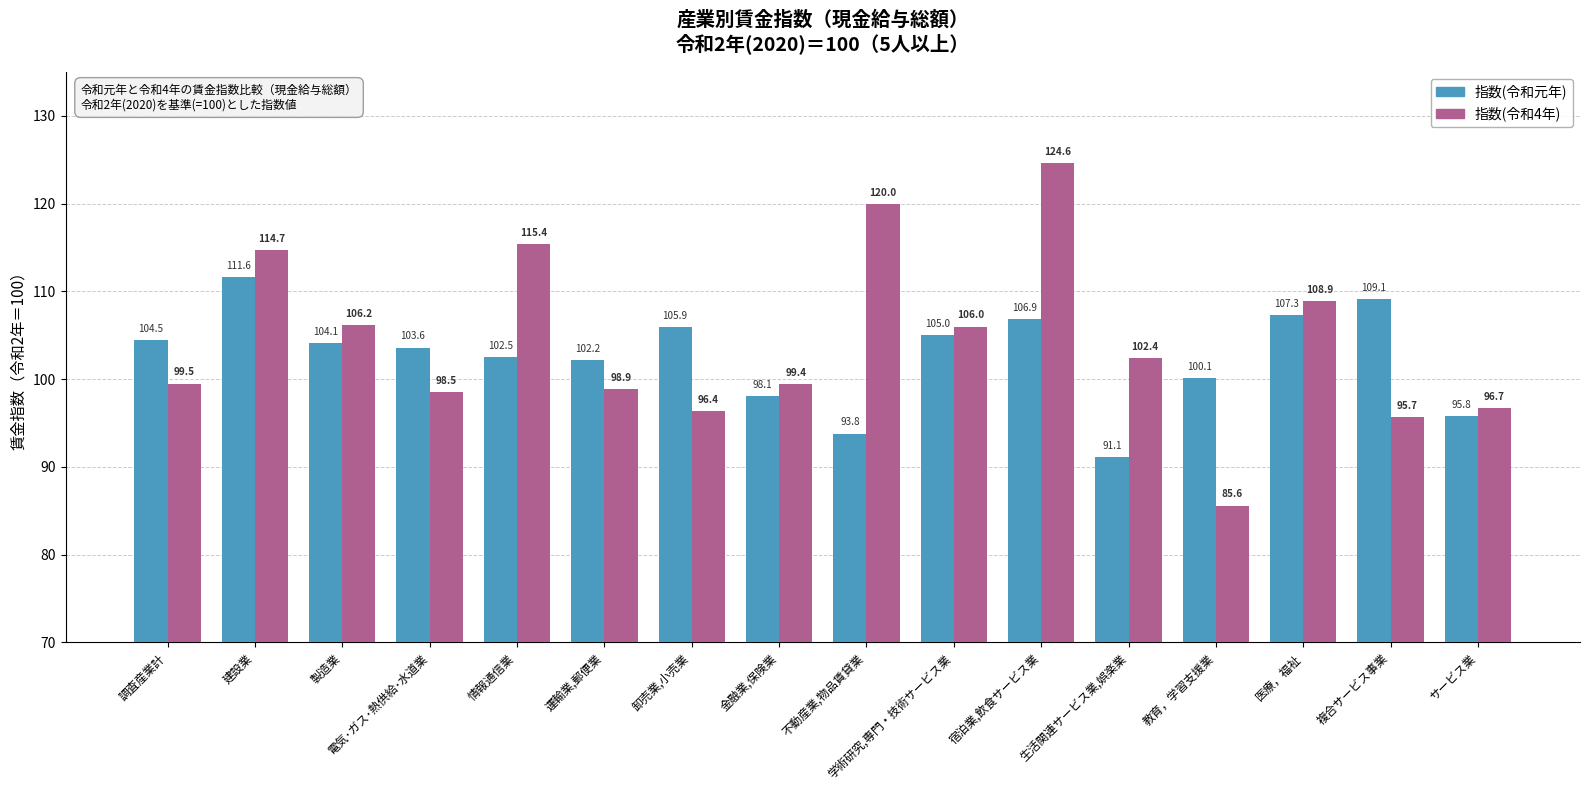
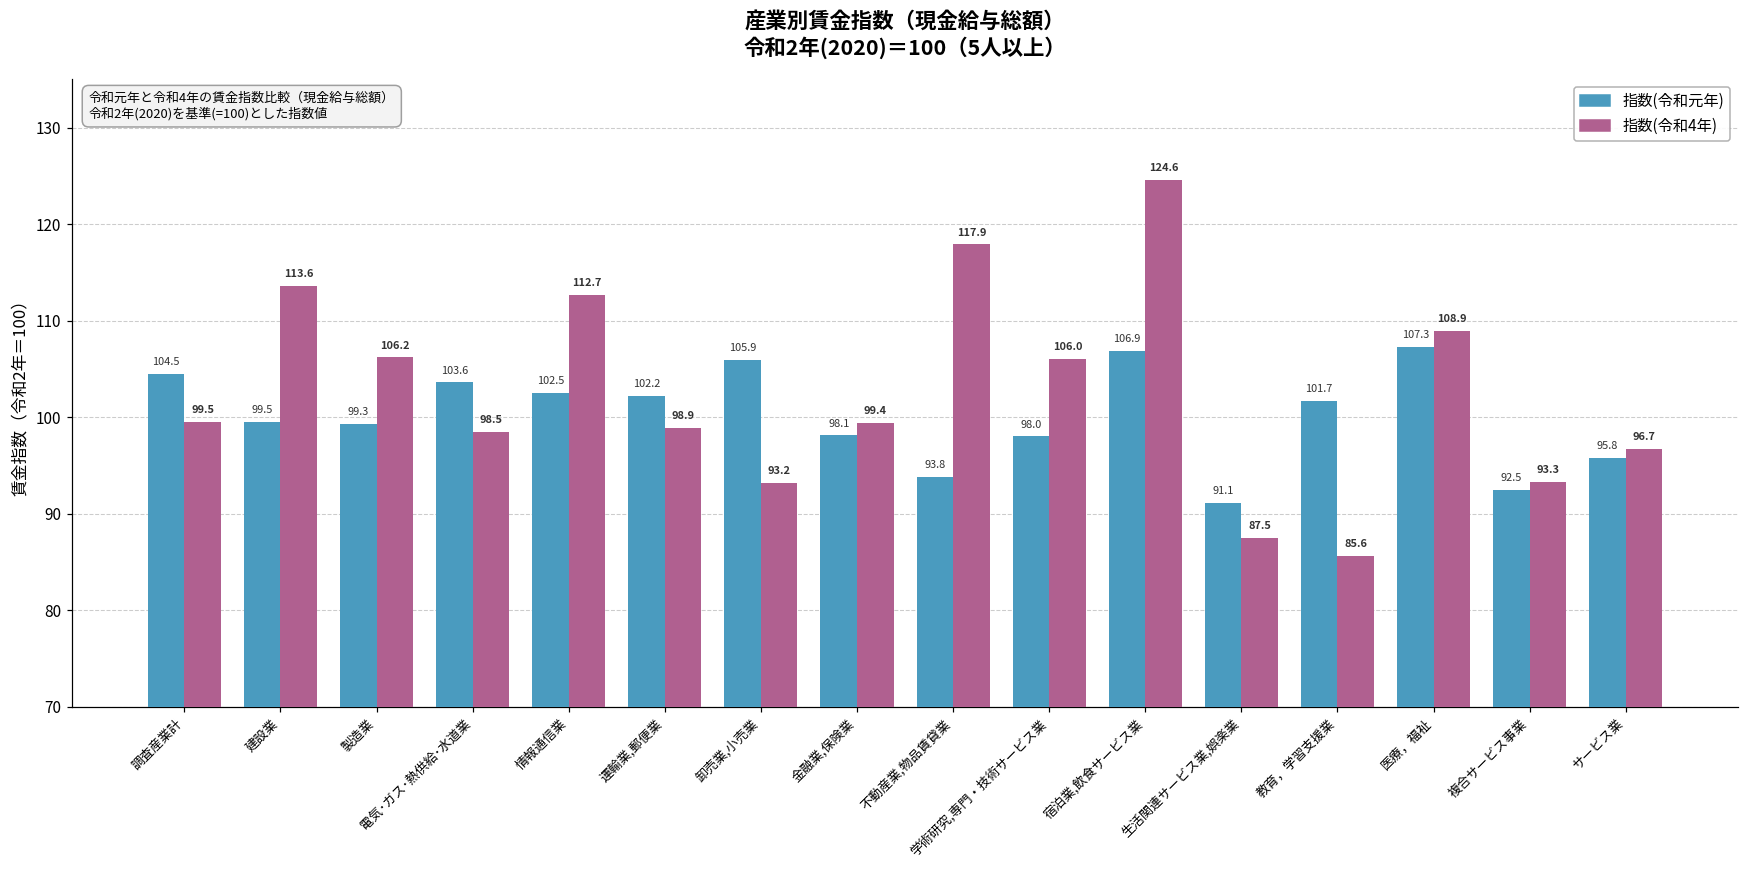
  {
    "指数(令和元年)": {
      "調査産業計": 104.5,
-     "建設業": 111.6,
-     "製造業": 104.1,
+     "建設業": 99.5,
+     "製造業": 99.3,
      "電気･ガス･熱供給･水道業": 103.6,
      "情報通信業": 102.5,
      "運輸業,郵便業": 102.2,
      "卸売業,小売業": 105.9,
      "金融業,保険業": 98.1,
      "不動産業,物品賃貸業": 93.8,
-     "学術研究,専門・技術サービス業": 105.0,
+     "学術研究,専門・技術サービス業": 98.0,
      "宿泊業,飲食サービス業": 106.9,
      "生活関連サービス業,娯楽業": 91.1,
-     "教育，学習支援業": 100.1,
+     "教育，学習支援業": 101.7,
      "医療，福祉": 107.3,
-     "複合サービス事業": 109.1,
+     "複合サービス事業": 92.5,
      "サービス業": 95.8
    },
    "指数(令和4年)": {
      "調査産業計": 99.5,
-     "建設業": 114.7,
+     "建設業": 113.6,
      "製造業": 106.2,
      "電気･ガス･熱供給･水道業": 98.5,
-     "情報通信業": 115.4,
+     "情報通信業": 112.7,
      "運輸業,郵便業": 98.9,
-     "卸売業,小売業": 96.4,
+     "卸売業,小売業": 93.2,
      "金融業,保険業": 99.4,
-     "不動産業,物品賃貸業": 120.0,
+     "不動産業,物品賃貸業": 117.9,
      "学術研究,専門・技術サービス業": 106.0,
      "宿泊業,飲食サービス業": 124.6,
-     "生活関連サービス業,娯楽業": 102.4,
+     "生活関連サービス業,娯楽業": 87.5,
      "教育，学習支援業": 85.6,
      "医療，福祉": 108.9,
-     "複合サービス事業": 95.7,
+     "複合サービス事業": 93.3,
      "サービス業": 96.7
    }
  }
